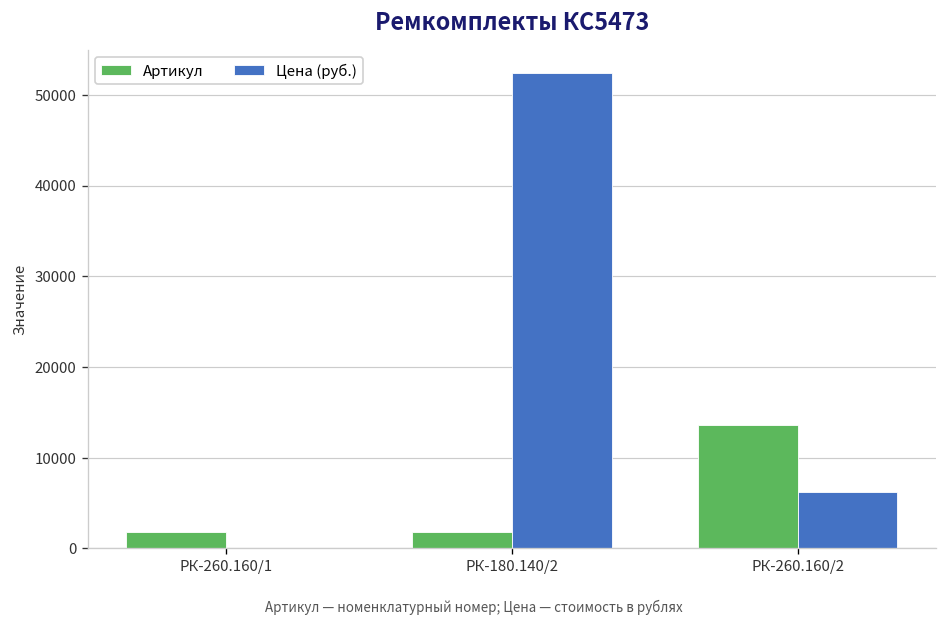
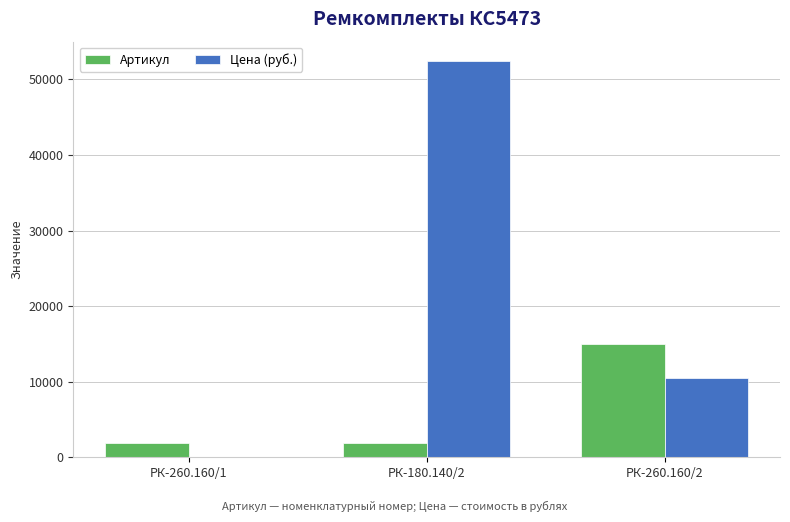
  {
    "Артикул": {
      "РК-260.160/1": 2000,
      "РК-180.140/2": 2000,
-     "РК-260.160/2": 14000
+     "РК-260.160/2": 15000
    },
    "Цена (руб.)": {
      "РК-180.140/2": 52000,
-     "РК-260.160/2": 6000
+     "РК-260.160/2": 10000
    }
  }
